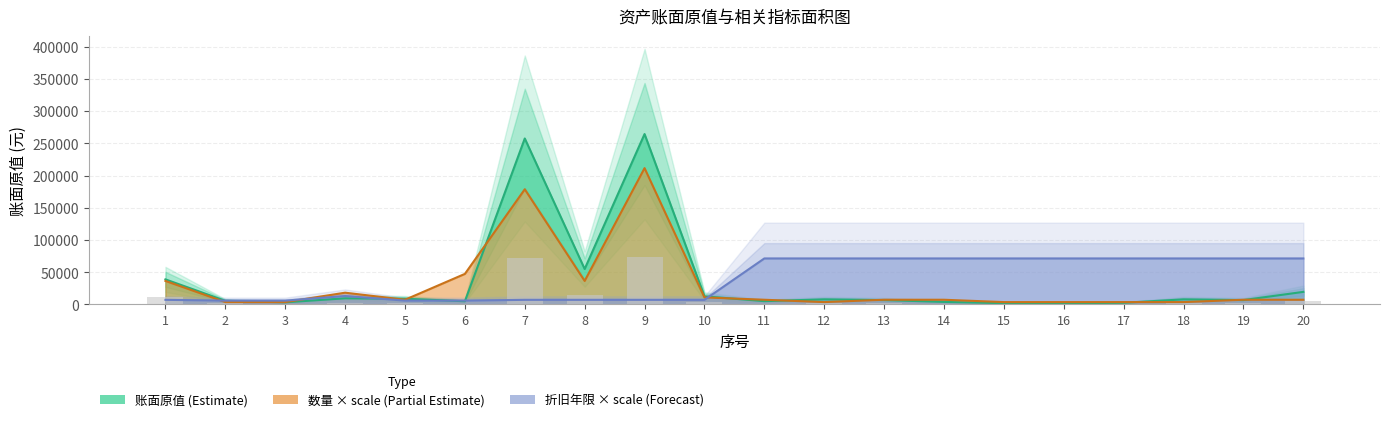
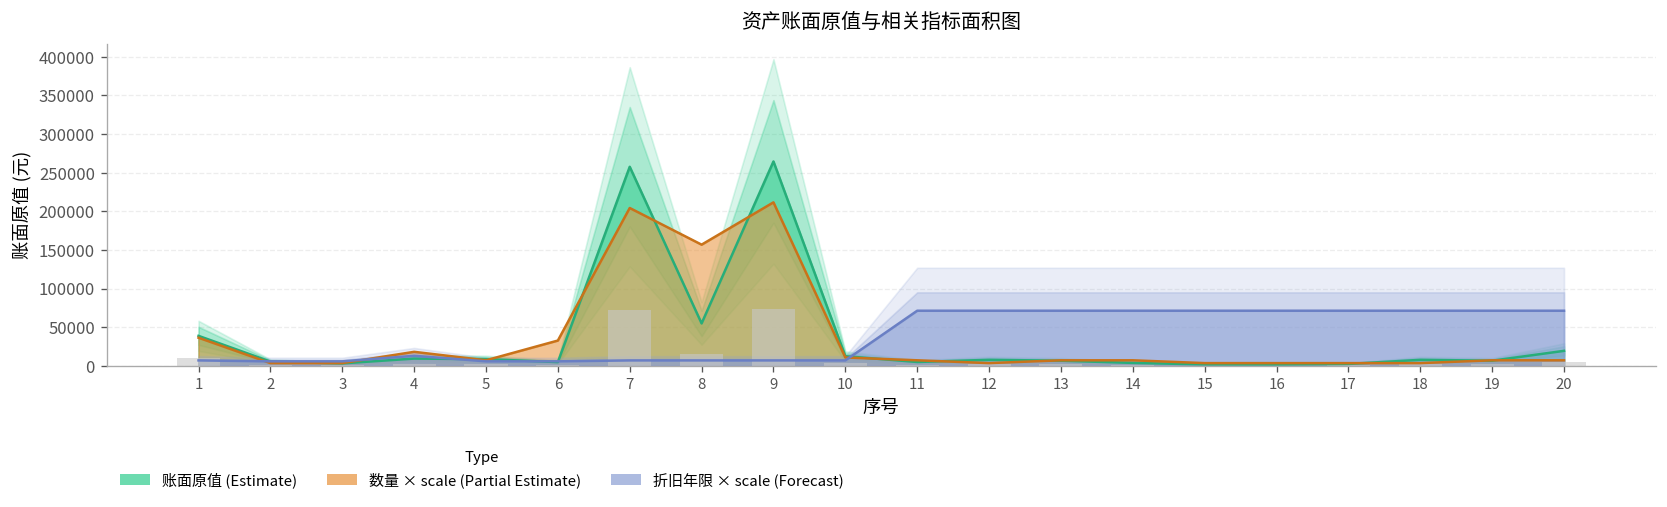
  {
    "数量 × scale (Partial Estimate)": {
-     "6": 50000,
-     "7": 180000,
-     "8": 40000,
+     "6": 30000,
+     "7": 200000,
+     "8": 160000,
      "9": 210000,
      "12": 0,
      "18": 0,
      "20": 10000
    }
  }
